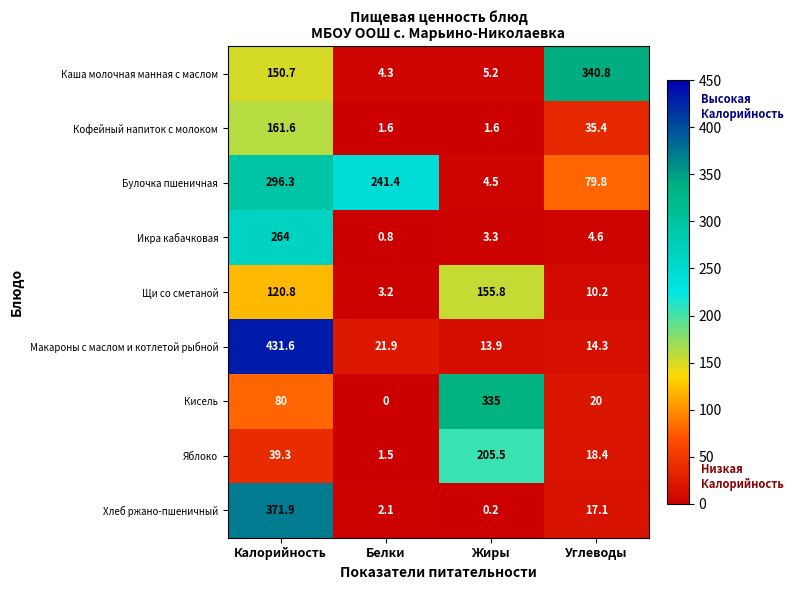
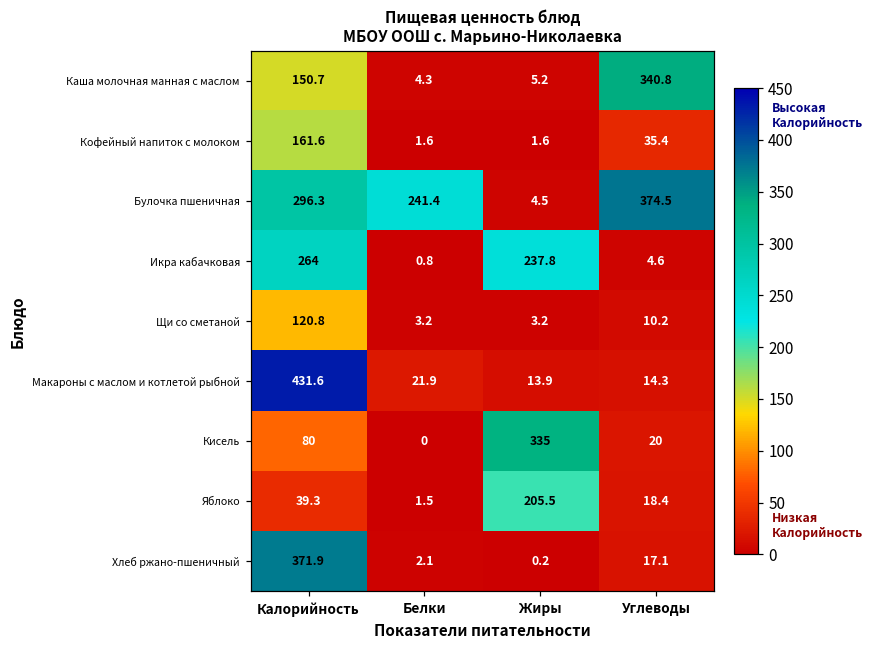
  {
    "Каша молочная манная с маслом": {
      "Калорийность": 150.7,
      "Белки": 4.3,
      "Жиры": 5.2,
      "Углеводы": 340.8
    },
    "Кофейный напиток с молоком": {
      "Калорийность": 161.6,
      "Белки": 1.6,
      "Жиры": 1.6,
      "Углеводы": 35.4
    },
    "Булочка пшеничная": {
      "Калорийность": 296.3,
      "Белки": 241.4,
      "Жиры": 4.5,
-     "Углеводы": 79.8
+     "Углеводы": 374.5
    },
    "Икра кабачковая": {
      "Калорийность": 264,
      "Белки": 0.8,
-     "Жиры": 3.3,
+     "Жиры": 237.8,
      "Углеводы": 4.6
    },
    "Щи со сметаной": {
      "Калорийность": 120.8,
      "Белки": 3.2,
-     "Жиры": 155.8,
+     "Жиры": 3.2,
      "Углеводы": 10.2
    },
    "Макароны с маслом и котлетой рыбной": {
      "Калорийность": 431.6,
      "Белки": 21.9,
      "Жиры": 13.9,
      "Углеводы": 14.3
    },
    "Кисель": {
      "Калорийность": 80,
      "Белки": 0,
      "Жиры": 335,
      "Углеводы": 20
    },
    "Яблоко": {
      "Калорийность": 39.3,
      "Белки": 1.5,
      "Жиры": 205.5,
      "Углеводы": 18.4
    },
    "Хлеб ржано-пшеничный": {
      "Калорийность": 371.9,
      "Белки": 2.1,
      "Жиры": 0.2,
      "Углеводы": 17.1
    }
  }
